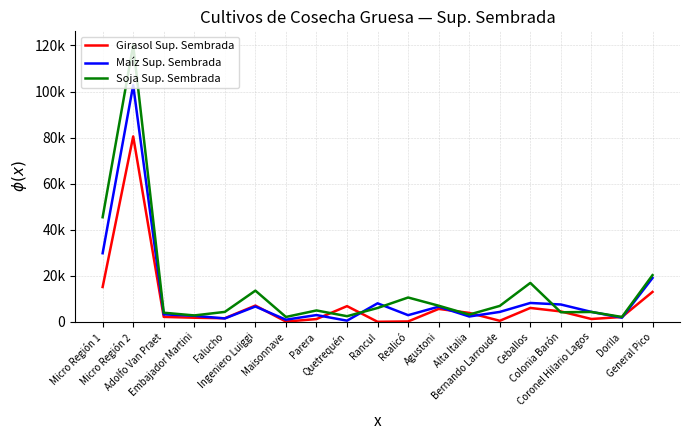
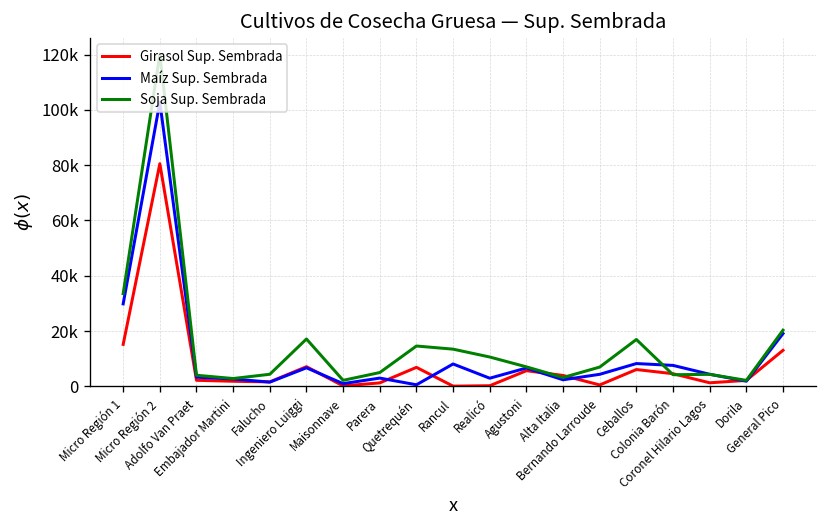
  {
    "Girasol Sup. Sembrada": {
      "Micro Región 1": 15000,
      "Micro Región 2": 81000,
      "Adolfo Van Praet": 2000,
      "Parera": 1000,
      "Quetrequén": 7000,
      "Rancul": 0,
      "Realicó": 0,
      "Bernando Larroude": 1000,
      "Ceballos": 6000,
      "Coronel Hilario Lagos": 1000,
      "General Pico": 13000
    },
    "Maíz Sup. Sembrada": {
      "Micro Región 1": 30000,
      "Parera": 3000,
      "Quetrequén": 1000,
      "Rancul": 8000,
      "Realicó": 3000,
      "Bernando Larroude": 4000,
      "Ceballos": 8000,
      "Colonia Barón": 8000,
      "General Pico": 19000
    },
    "Soja Sup. Sembrada": {
-     "Micro Región 1": 45000,
+     "Micro Región 1": 34000,
      "Falucho": 4000,
-     "Ingeniero Luiggi": 14000,
+     "Ingeniero Luiggi": 17000,
      "Maisonnave": 2000,
      "Parera": 5000,
-     "Quetrequén": 3000,
-     "Rancul": 6000,
+     "Quetrequén": 15000,
+     "Rancul": 13000,
      "Realicó": 11000,
      "Bernando Larroude": 7000,
      "Ceballos": 17000,
      "General Pico": 20000
    }
  }
